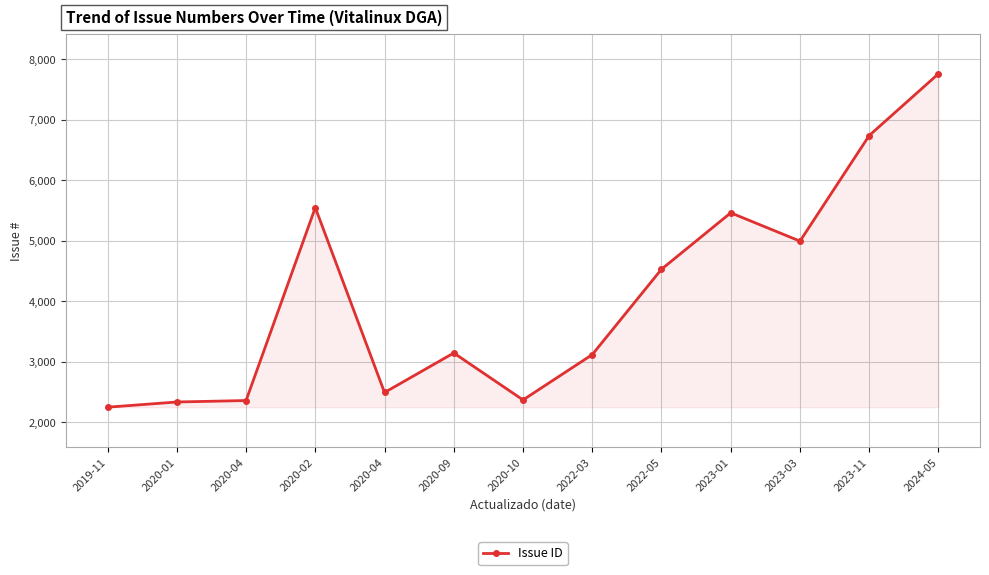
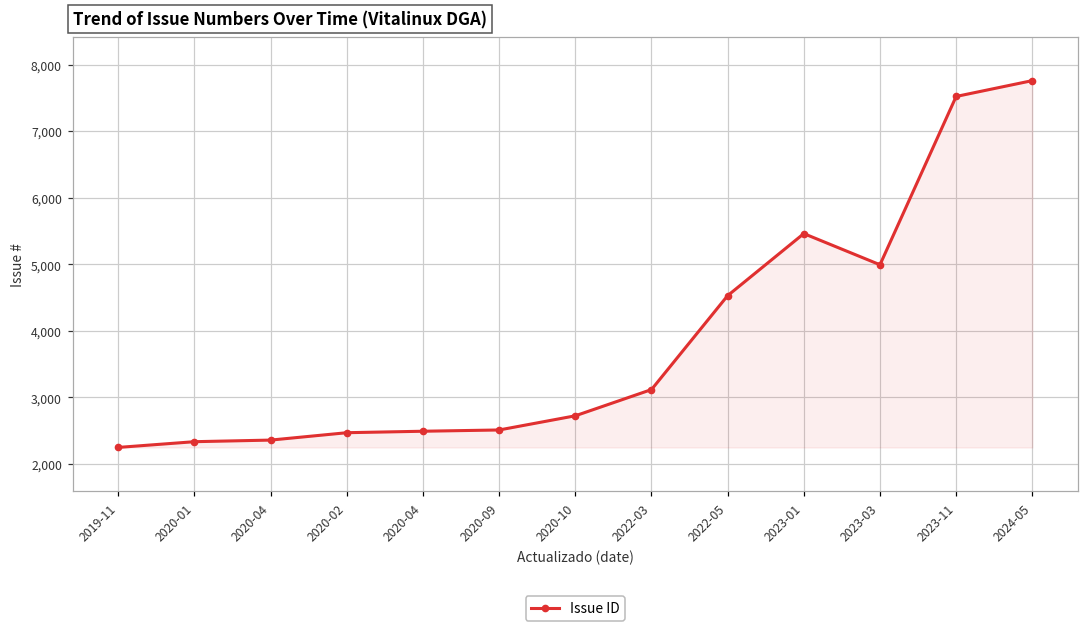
  {
    "2019-11": "2,200",
    "2020-01": "2,300",
-   "2020-02": "5,500",
-   "2020-09": "3,100",
-   "2020-10": "2,400",
+   "2020-02": "2,500",
+   "2020-09": "2,500",
+   "2020-10": "2,700",
    "2022-03": "3,100",
    "2022-05": "4,500",
    "2023-01": "5,500",
    "2023-03": "5,000",
-   "2023-11": "6,700",
+   "2023-11": "7,500",
    "2024-05": "7,800"
  }
